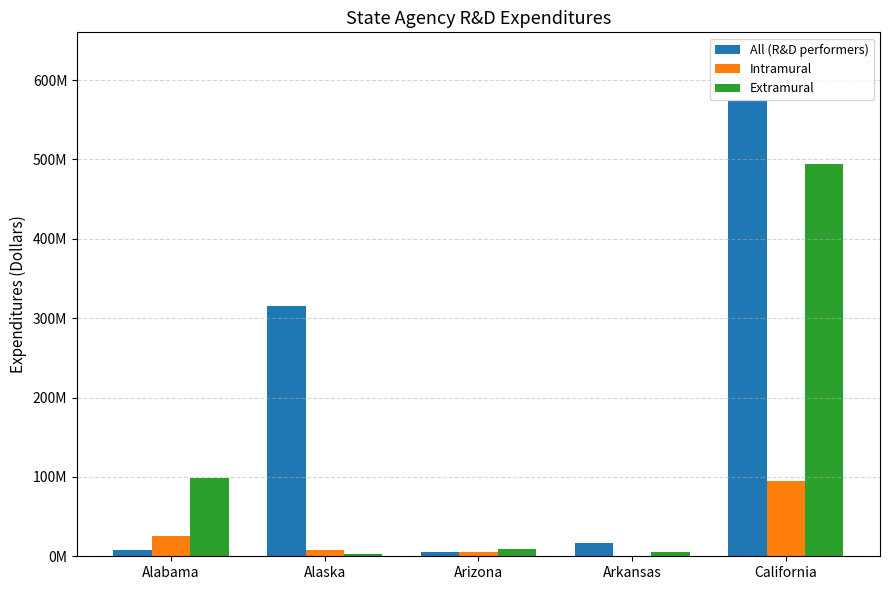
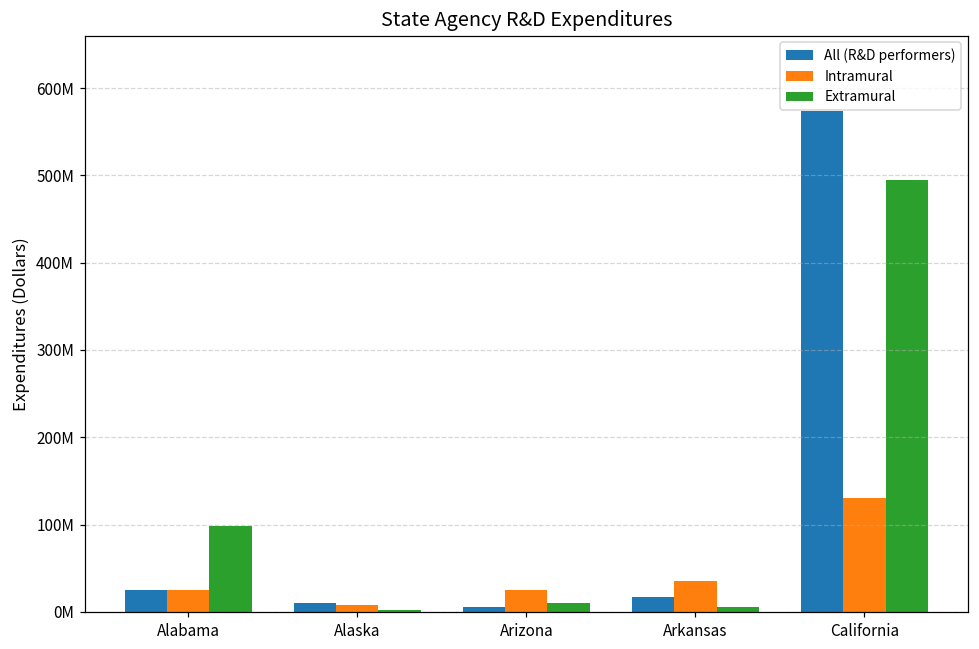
  {
    "All (R&D performers)": {
-     "Alabama": 10000000,
-     "Alaska": 320000000,
+     "Alabama": 20000000,
+     "Alaska": 10000000,
      "Arizona": 10000000,
      "Arkansas": 20000000,
      "California": 570000000
    },
    "Intramural": {
      "Alabama": 30000000,
      "Alaska": 10000000,
-     "Arizona": 10000000,
-     "Arkansas": 0,
-     "California": 90000000
+     "Arizona": 30000000,
+     "Arkansas": 40000000,
+     "California": 130000000
    },
    "Extramural": {
      "Alabama": 100000000,
      "Arizona": 10000000,
      "Arkansas": 10000000,
      "California": 490000000
    }
  }
